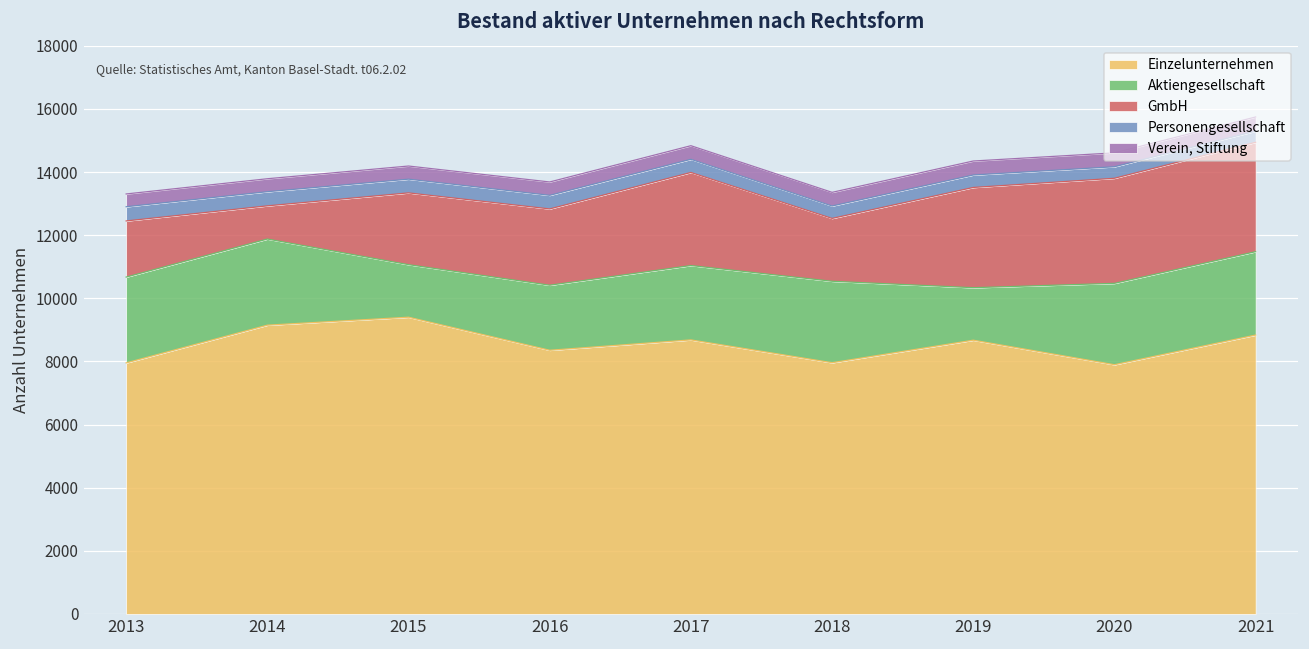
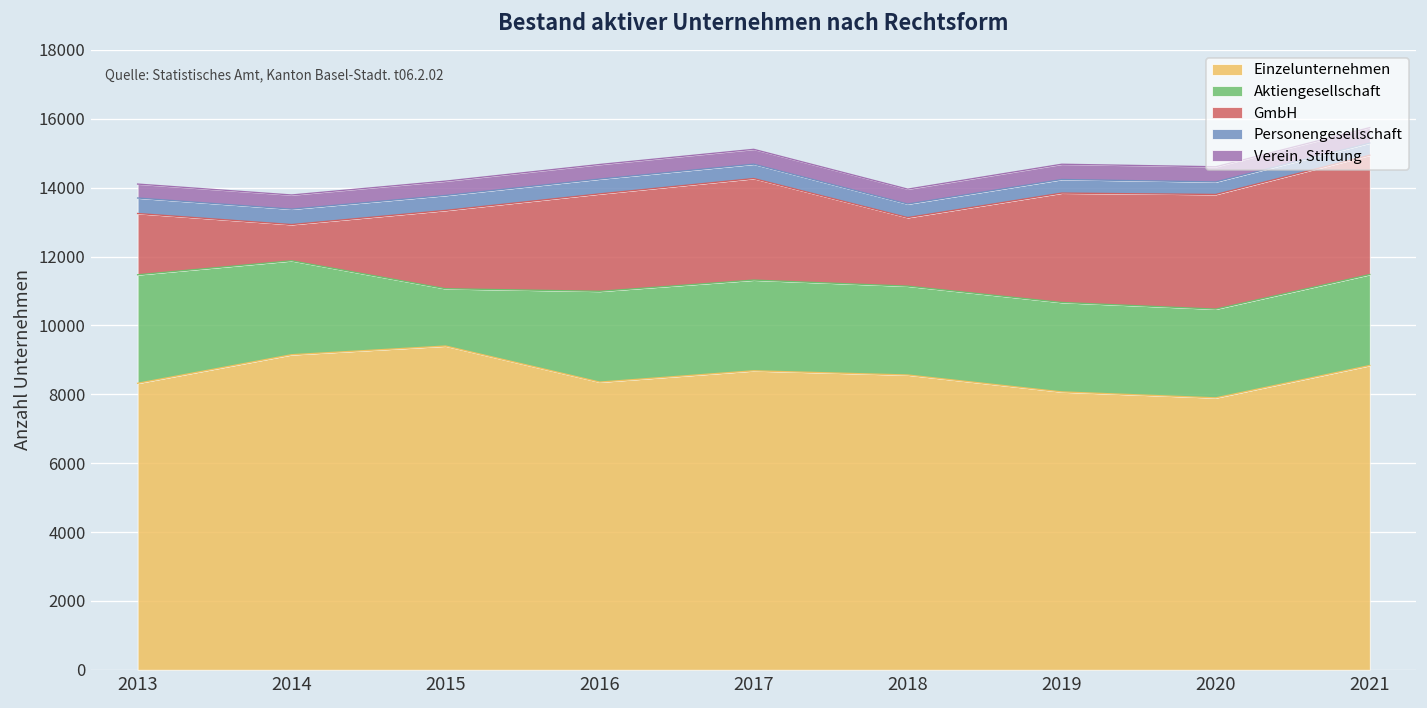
  {
    "Einzelunternehmen": {
-     "2013": 8000,
+     "2013": 8300,
      "2014": 9200,
      "2015": 9400,
      "2016": 8400,
      "2017": 8700,
-     "2018": 8000,
-     "2019": 8700,
+     "2018": 8600,
+     "2019": 8100,
      "2020": 7900,
      "2021": 8800
    },
    "Aktiengesellschaft": {
-     "2013": 2700,
+     "2013": 3200,
      "2014": 2700,
      "2015": 1700,
-     "2016": 2100,
-     "2017": 2400,
+     "2016": 2600,
+     "2017": 2600,
      "2018": 2600,
-     "2019": 1700,
+     "2019": 2600,
      "2020": 2600,
      "2021": 2600
    },
    "GmbH": {
      "2013": 1800,
      "2014": 1100,
      "2015": 2300,
-     "2016": 2400,
+     "2016": 2800,
      "2017": 2900,
      "2018": 2000,
      "2019": 3200,
      "2020": 3300
    }
  }
